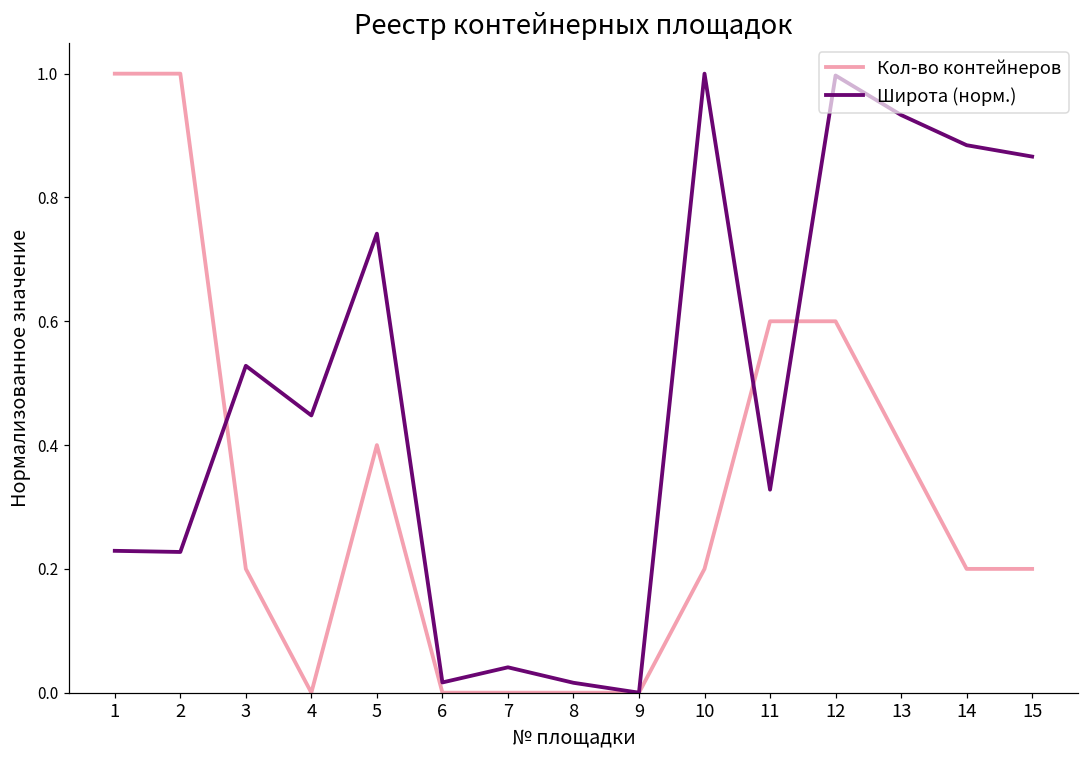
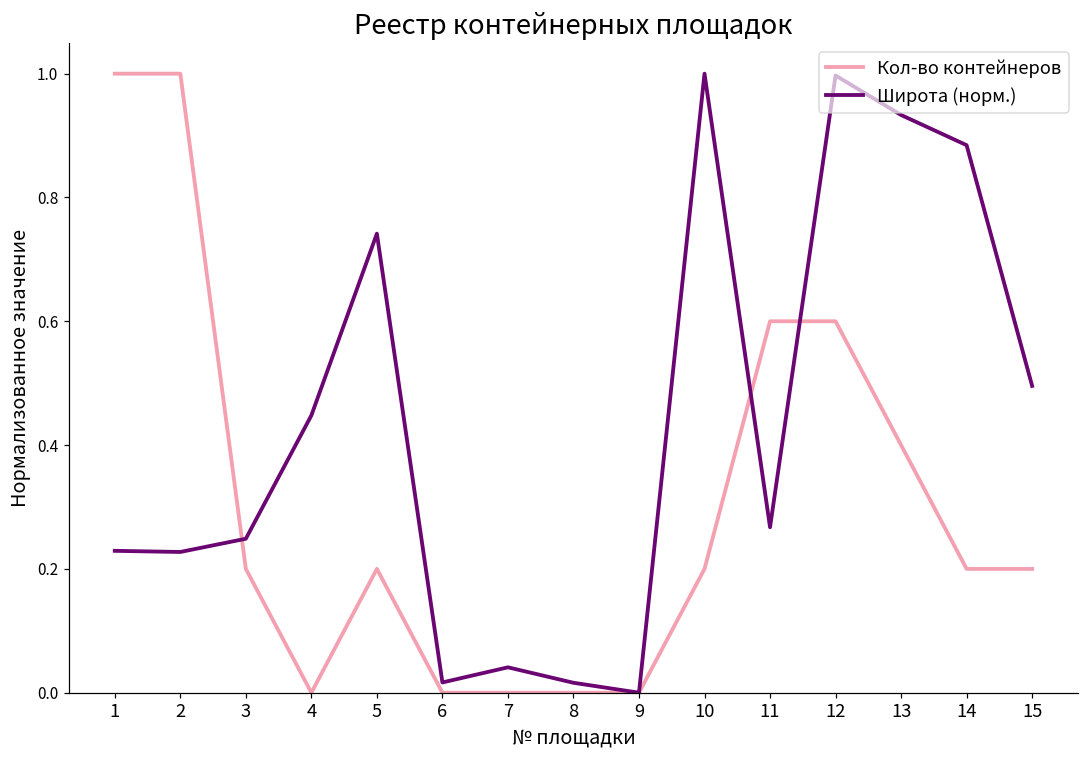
  {
    "Кол-во контейнеров": {
      "1": 1.00,
      "2": 1.00,
      "3": 0.20,
      "4": 0.00,
-     "5": 0.40,
+     "5": 0.20,
      "6": 0.00,
      "7": 0.00,
      "8": 0.00,
      "10": 0.20,
      "11": 0.60,
      "12": 0.60,
      "13": 0.40,
      "14": 0.20,
      "15": 0.20
    },
    "Широта (норм.)": {
      "1": 0.23,
      "2": 0.23,
-     "3": 0.53,
+     "3": 0.25,
      "4": 0.45,
      "5": 0.74,
      "6": 0.02,
      "7": 0.04,
      "8": 0.02,
      "10": 1.00,
-     "11": 0.33,
+     "11": 0.27,
      "13": 0.93,
      "14": 0.88,
-     "15": 0.87
+     "15": 0.50
    }
  }
